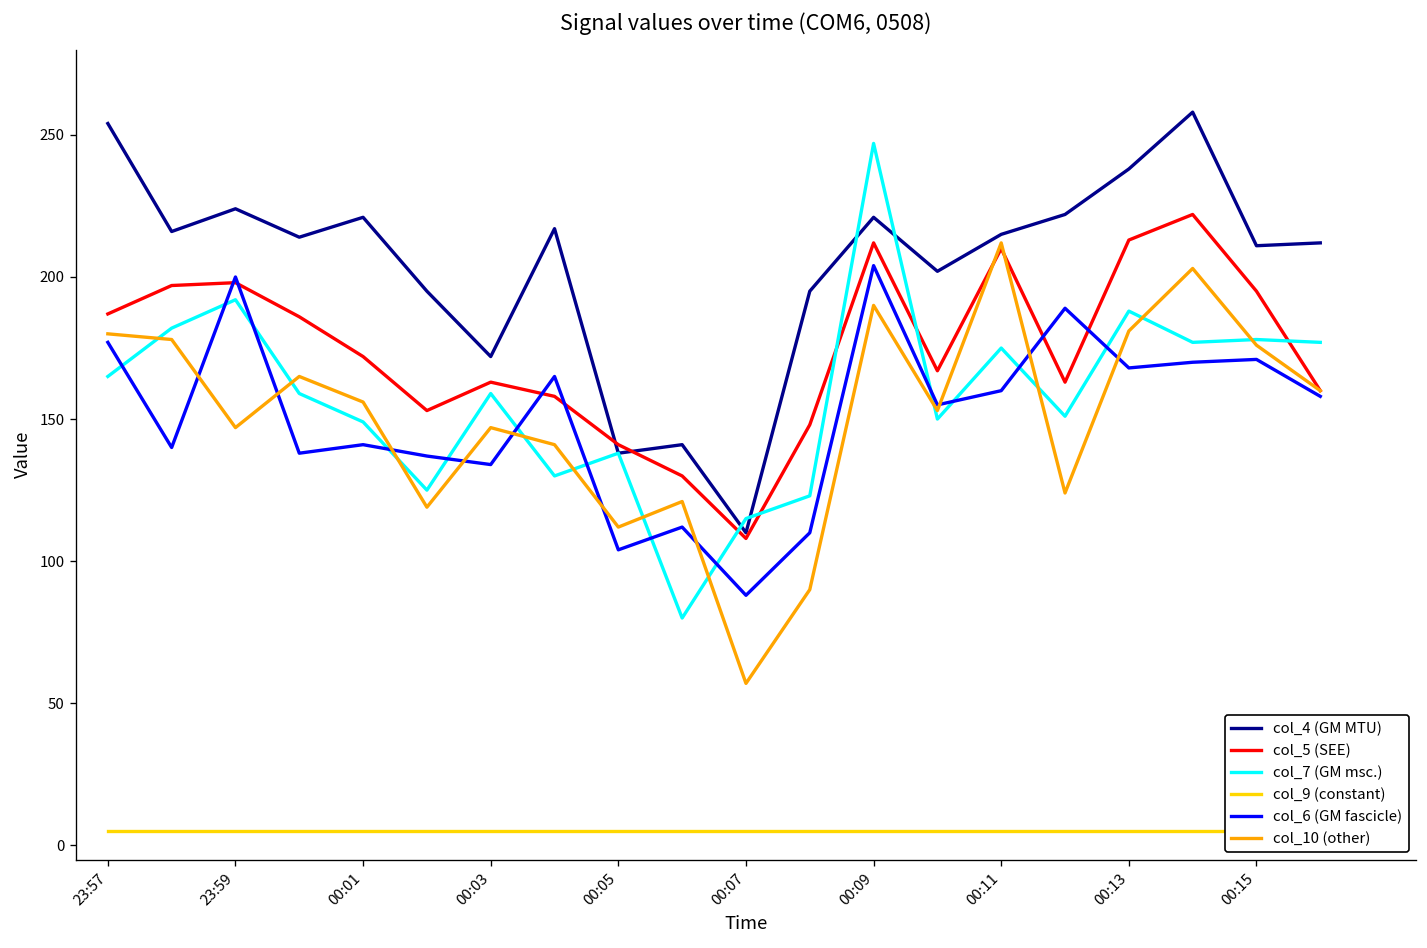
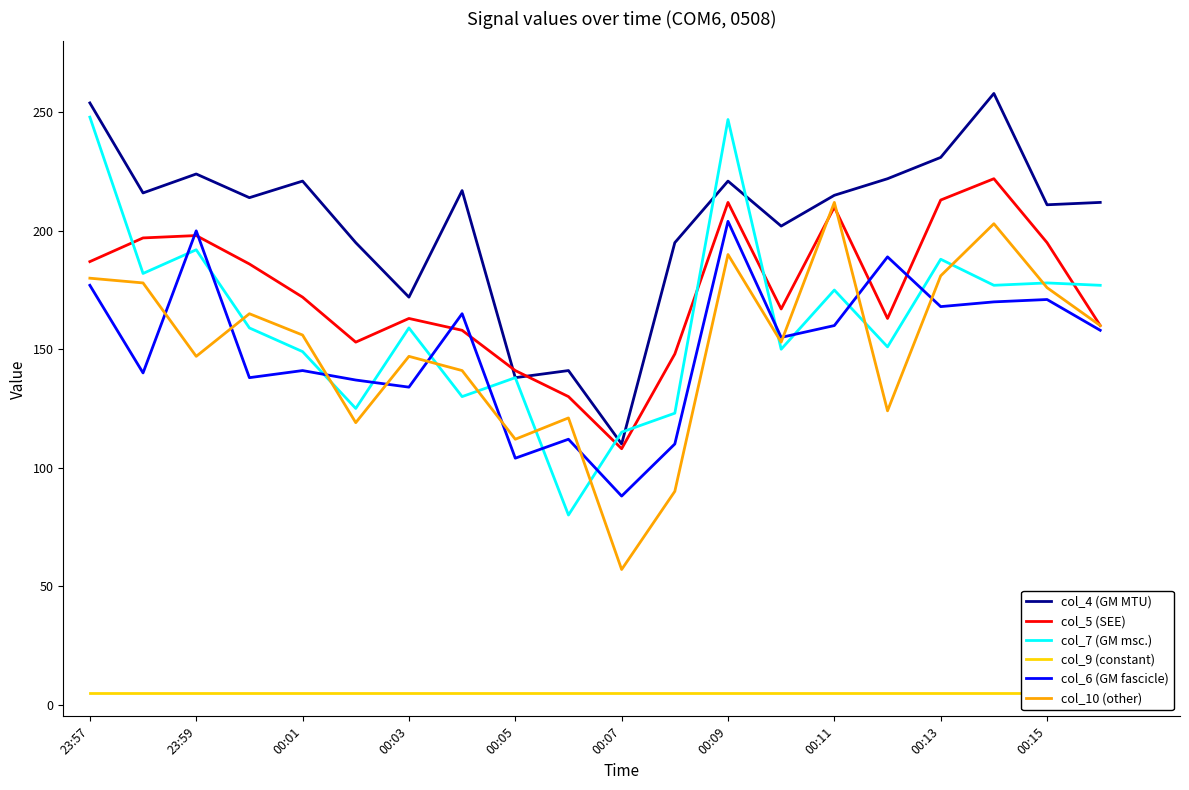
  {
    "col_4 (GM MTU)": {
      "23:57": 254,
      "23:59": 224,
      "00:01": 221,
      "00:03": 172,
      "00:07": 110,
      "00:09": 221,
      "00:11": 215,
-     "00:13": 238,
+     "00:13": 231,
      "00:15": 211
    },
    "col_5 (SEE)": {
      "23:57": 187,
      "23:59": 198,
      "00:01": 172,
      "00:03": 163,
      "00:05": 141,
      "00:07": 108,
      "00:09": 212,
      "00:11": 210,
      "00:13": 213,
      "00:15": 195
    },
    "col_7 (GM msc.)": {
-     "23:57": 165,
+     "23:57": 248,
      "23:59": 192,
      "00:01": 149,
      "00:03": 159,
      "00:07": 115,
      "00:09": 247,
      "00:11": 175,
      "00:13": 188,
      "00:15": 178
    },
    "col_6 (GM fascicle)": {
      "23:57": 177,
      "23:59": 200,
      "00:01": 141,
      "00:03": 134,
      "00:05": 104,
      "00:07": 88,
      "00:09": 204,
      "00:11": 160,
      "00:13": 168,
      "00:15": 171
    }
  }
